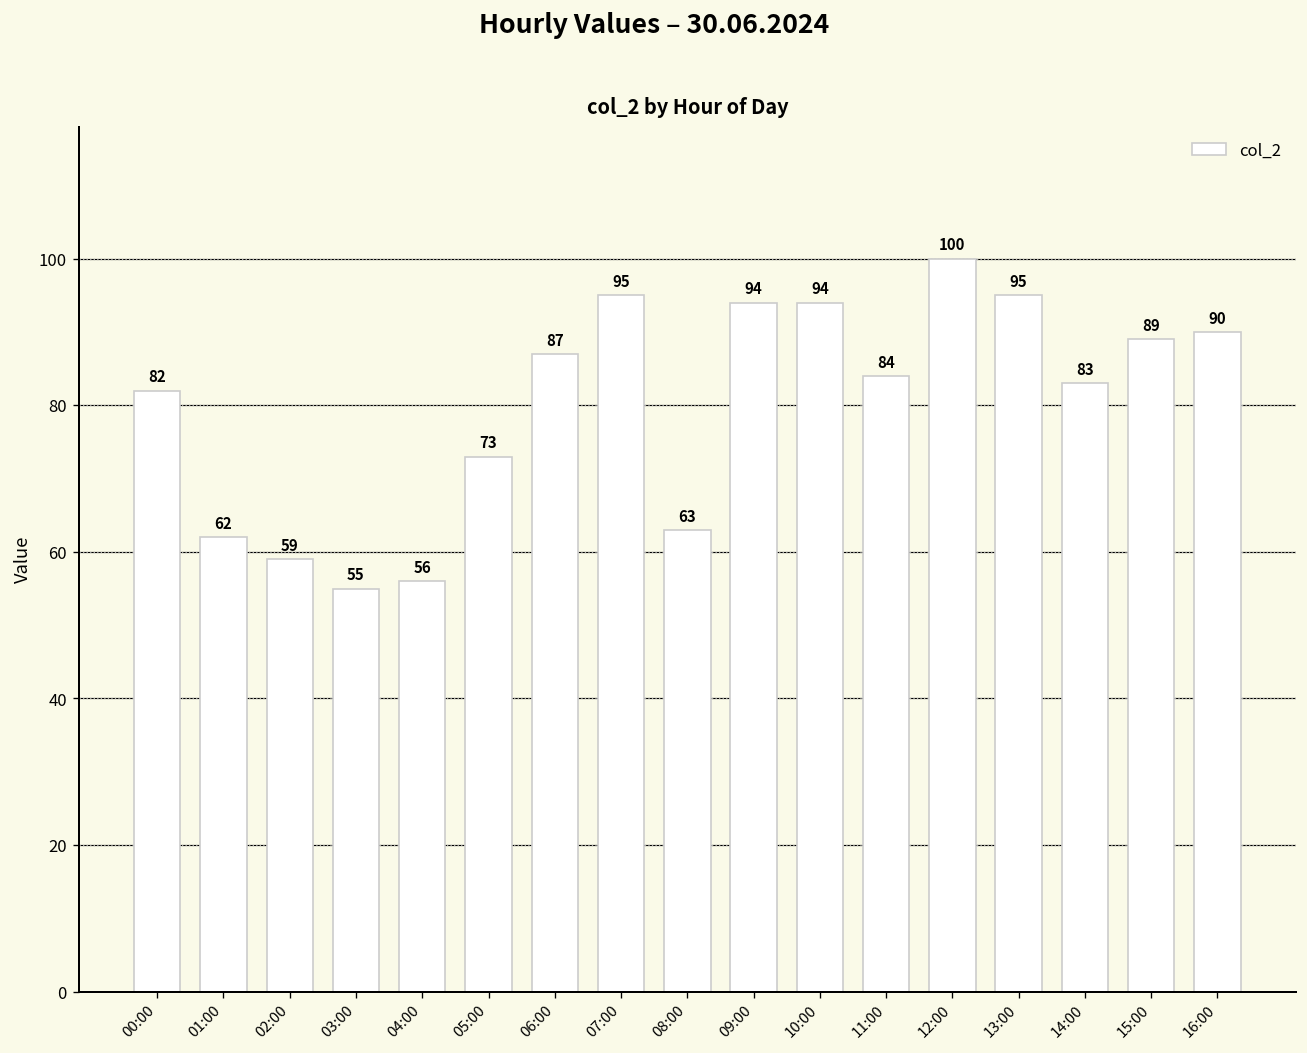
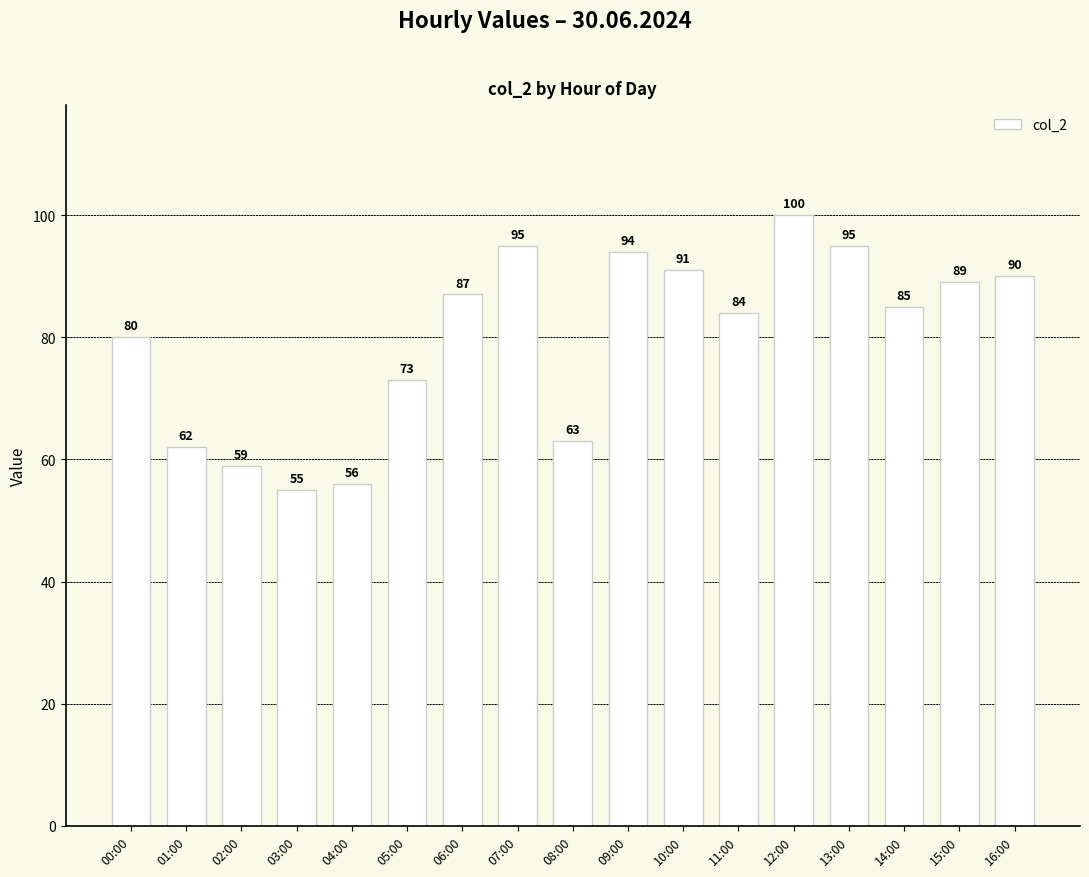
  {
-   "00:00": 82,
+   "00:00": 80,
    "01:00": 62,
    "02:00": 59,
    "03:00": 55,
    "04:00": 56,
    "05:00": 73,
    "06:00": 87,
    "07:00": 95,
    "08:00": 63,
    "09:00": 94,
-   "10:00": 94,
+   "10:00": 91,
    "11:00": 84,
    "12:00": 100,
    "13:00": 95,
-   "14:00": 83,
+   "14:00": 85,
    "15:00": 89,
    "16:00": 90
  }
